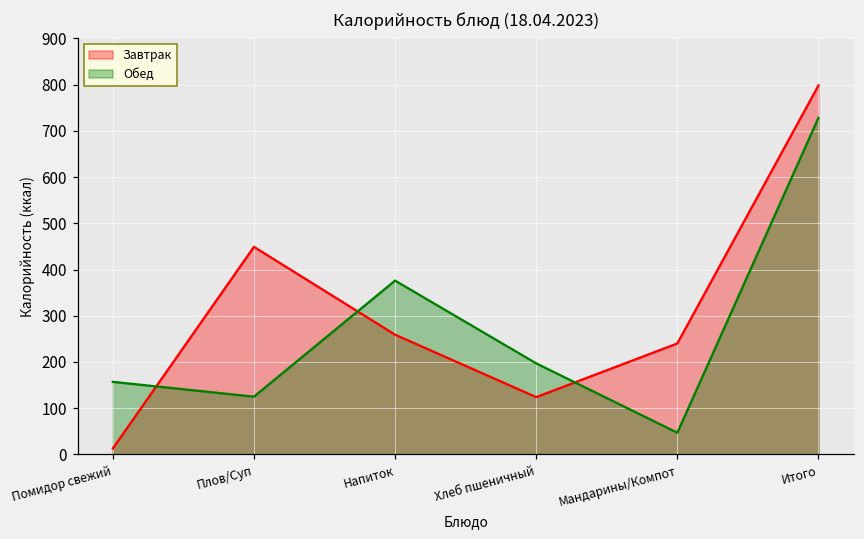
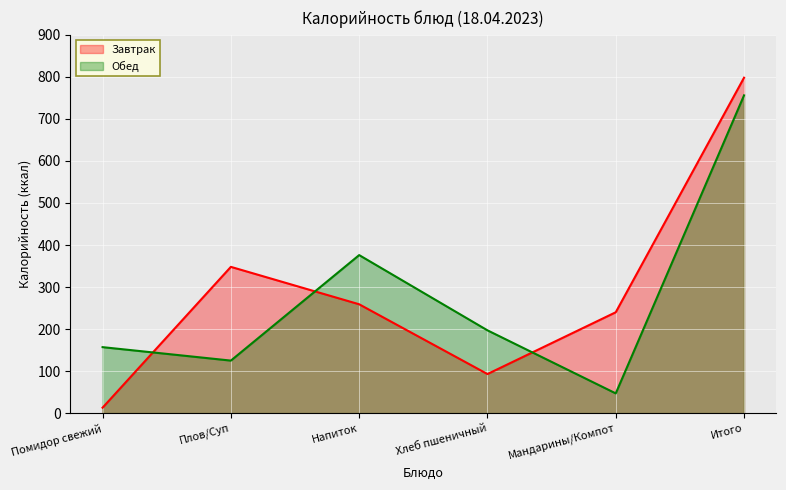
  {
    "Завтрак": {
      "Помидор свежий": 10,
-     "Плов/Суп": 450,
+     "Плов/Суп": 350,
      "Напиток": 260,
-     "Хлеб пшеничный": 120,
+     "Хлеб пшеничный": 90,
      "Мандарины/Компот": 240,
      "Итого": 800
    },
    "Обед": {
      "Помидор свежий": 160,
      "Плов/Суп": 130,
      "Напиток": 380,
      "Хлеб пшеничный": 200,
      "Мандарины/Компот": 50,
-     "Итого": 730
+     "Итого": 760
    }
  }
